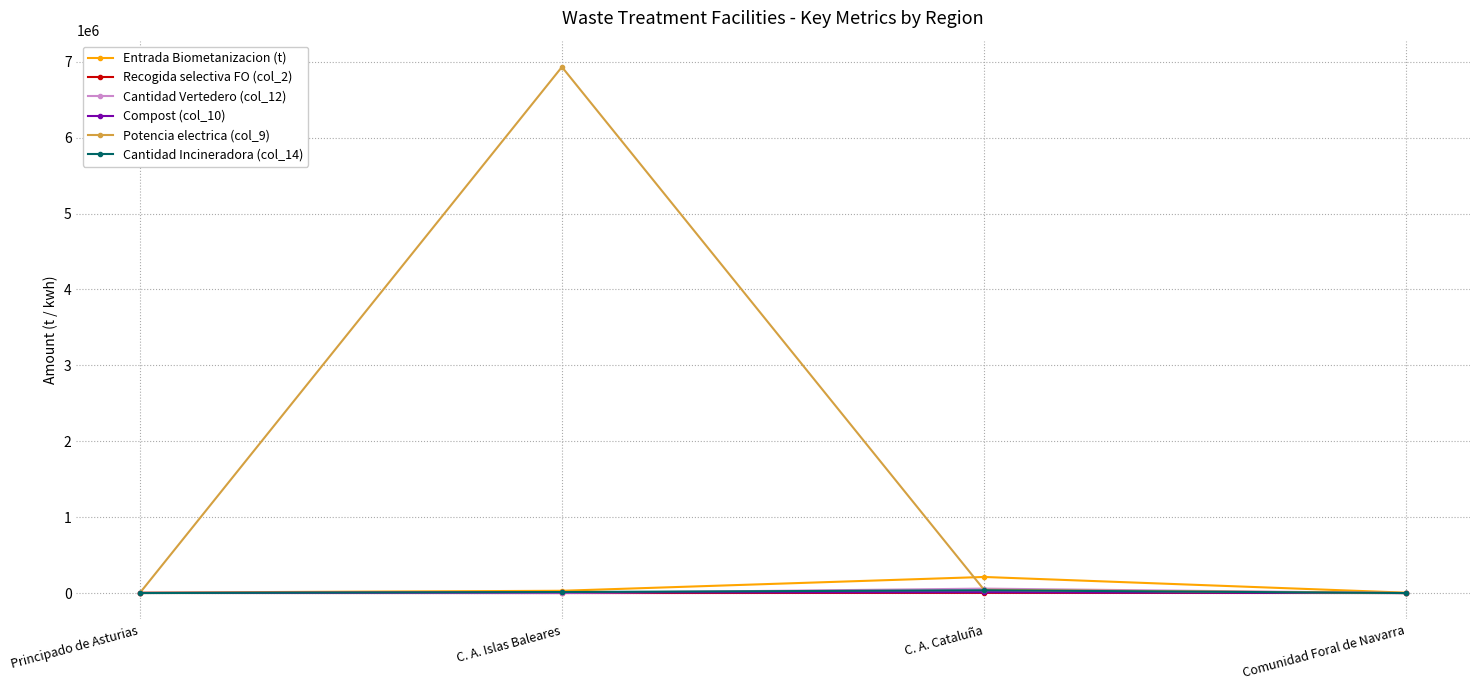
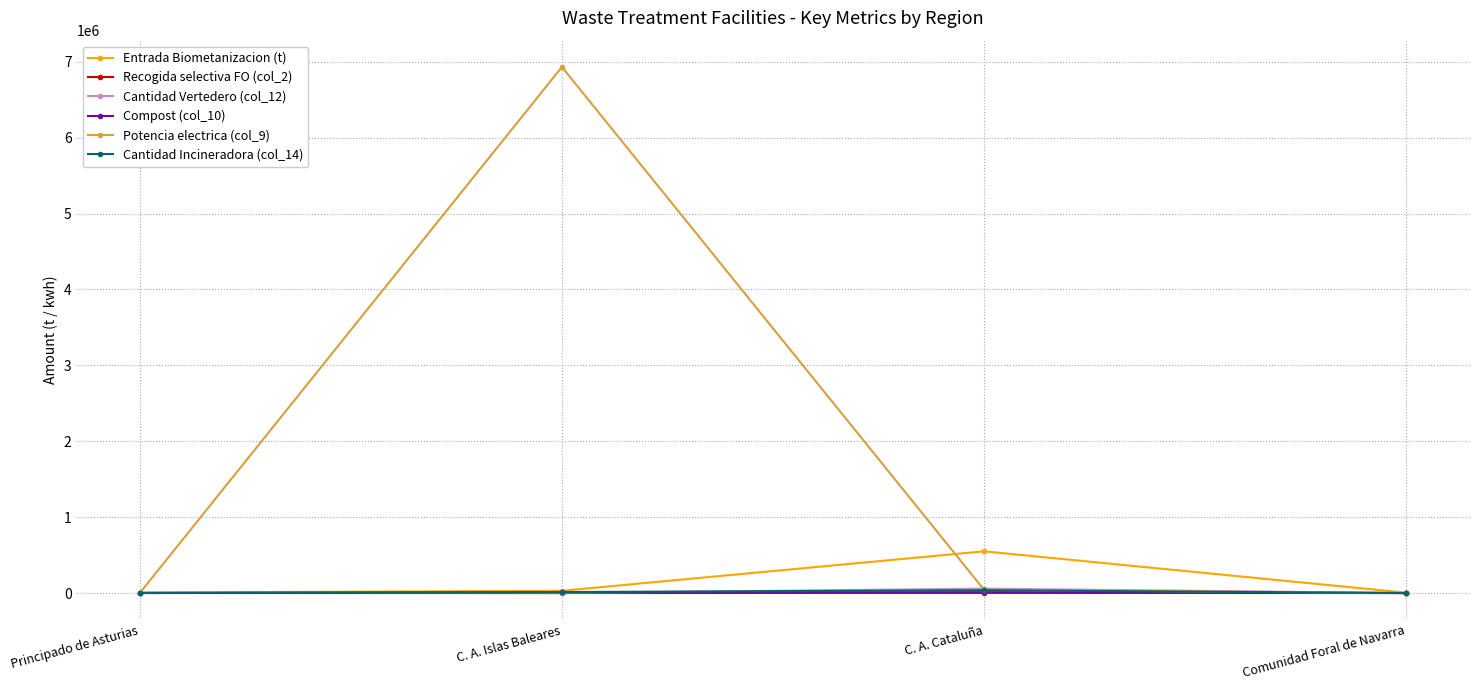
  {
    "Entrada Biometanizacion (t)": {
-     "C. A. Cataluña": 200000
+     "C. A. Cataluña": 500000
    },
    "Potencia electrica (col_9)": {
      "C. A. Islas Baleares": 6900000
    }
  }
